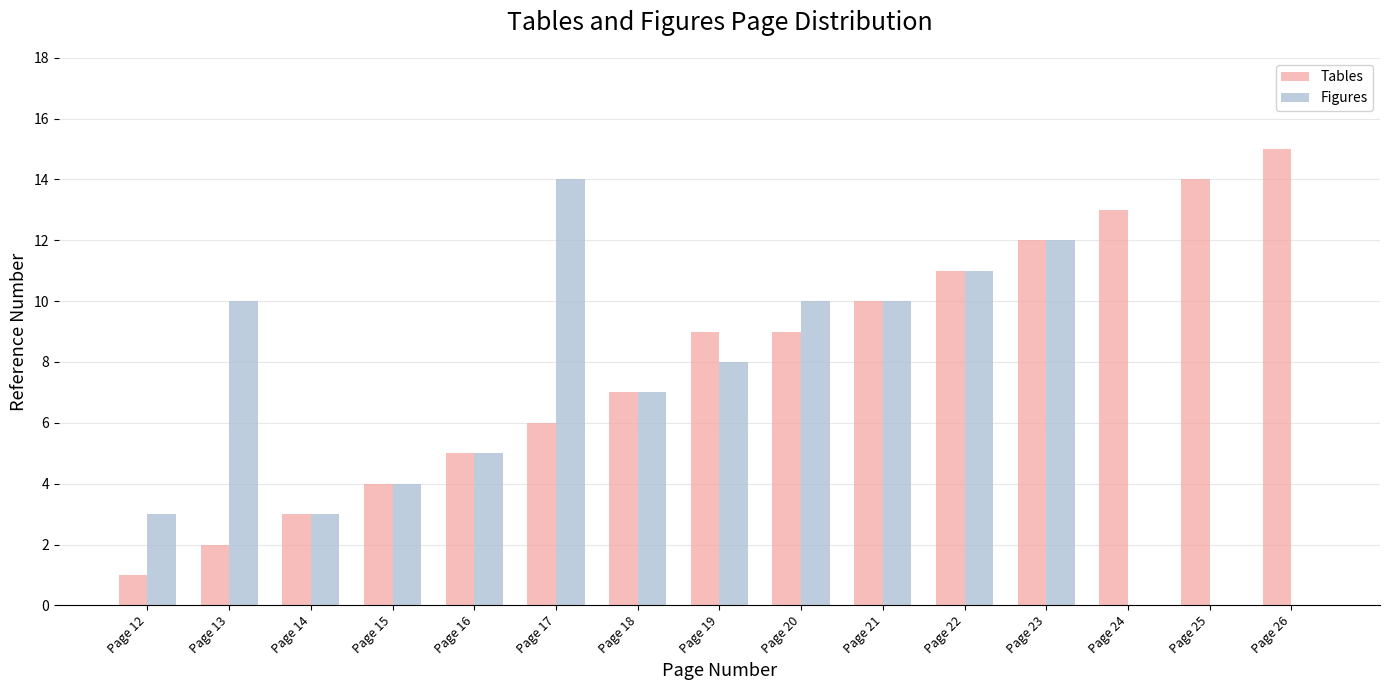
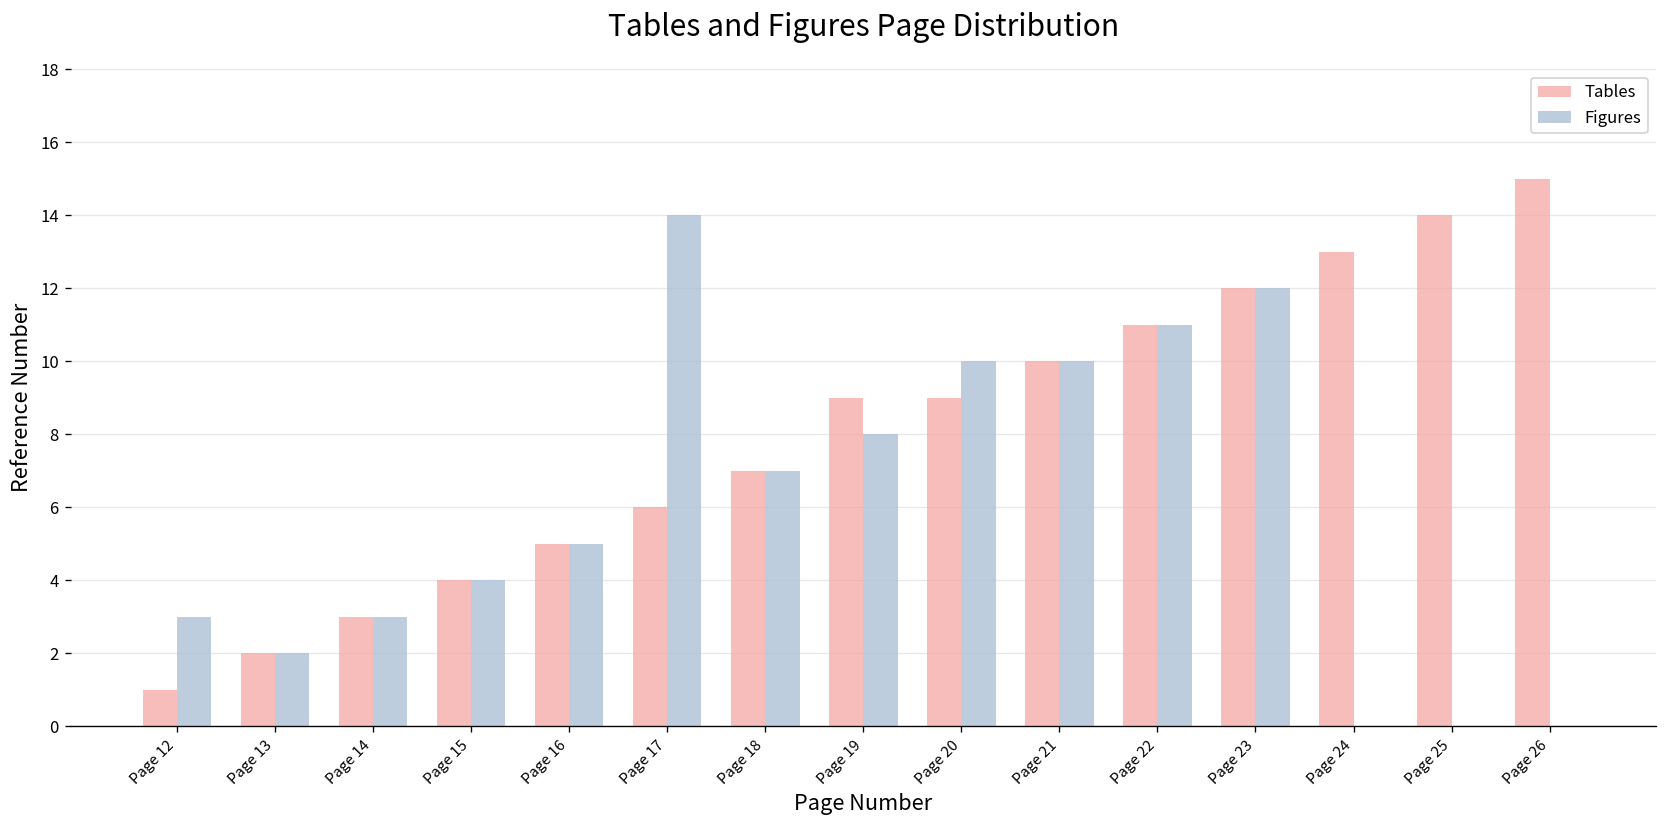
  {
    "Tables": {
      "Page 12": 1,
      "Page 13": 2,
      "Page 14": 3,
      "Page 15": 4,
      "Page 16": 5,
      "Page 17": 6,
      "Page 18": 7,
      "Page 19": 9,
      "Page 20": 9,
      "Page 21": 10,
      "Page 22": 11,
      "Page 23": 12,
      "Page 24": 13,
      "Page 25": 14,
      "Page 26": 15
    },
    "Figures": {
      "Page 12": 3,
-     "Page 13": 10,
+     "Page 13": 2,
      "Page 14": 3,
      "Page 15": 4,
      "Page 16": 5,
      "Page 17": 14,
      "Page 18": 7,
      "Page 19": 8,
      "Page 20": 10,
      "Page 21": 10,
      "Page 22": 11,
      "Page 23": 12,
      "Page 24": 0,
      "Page 25": 0,
      "Page 26": 0
    }
  }
